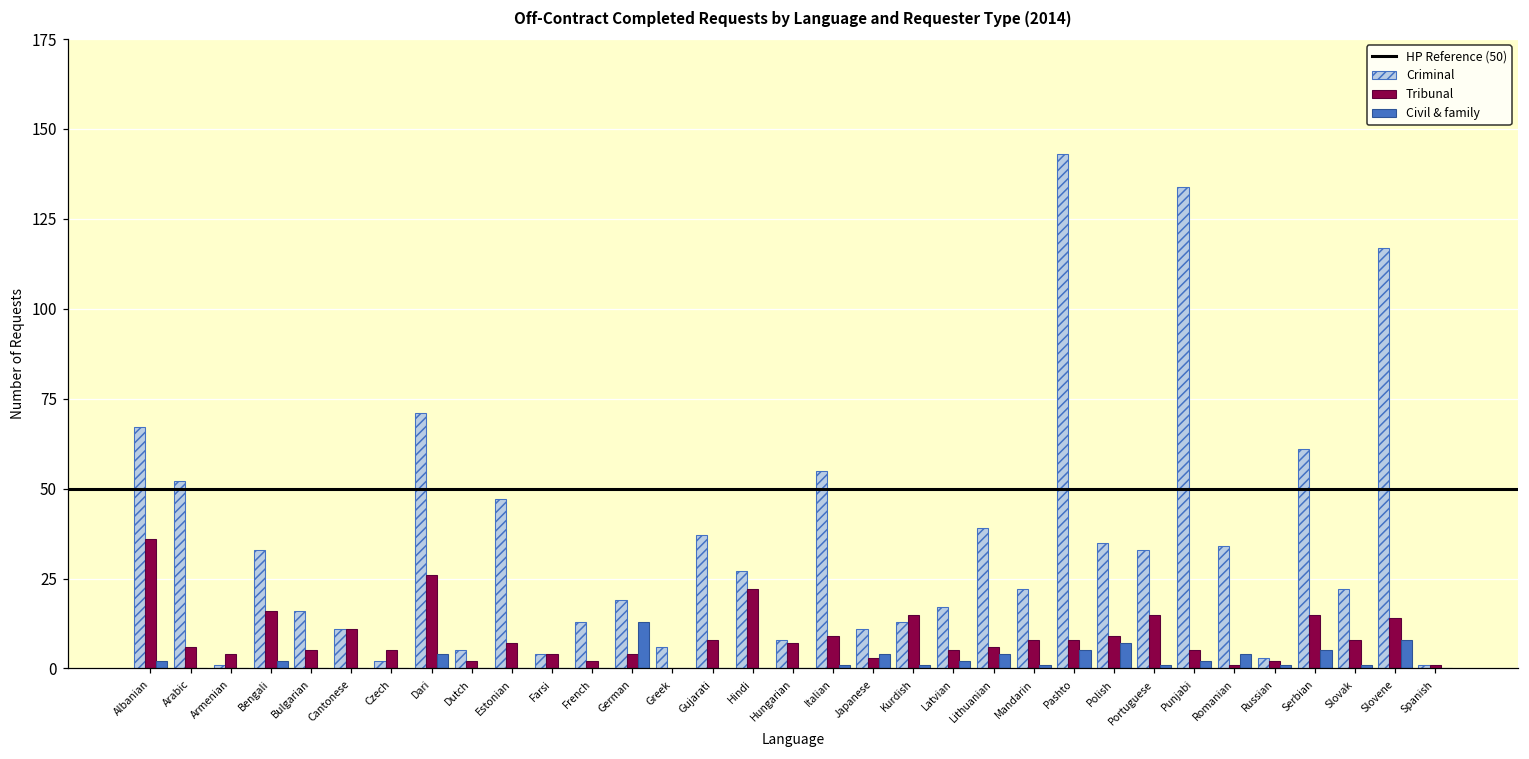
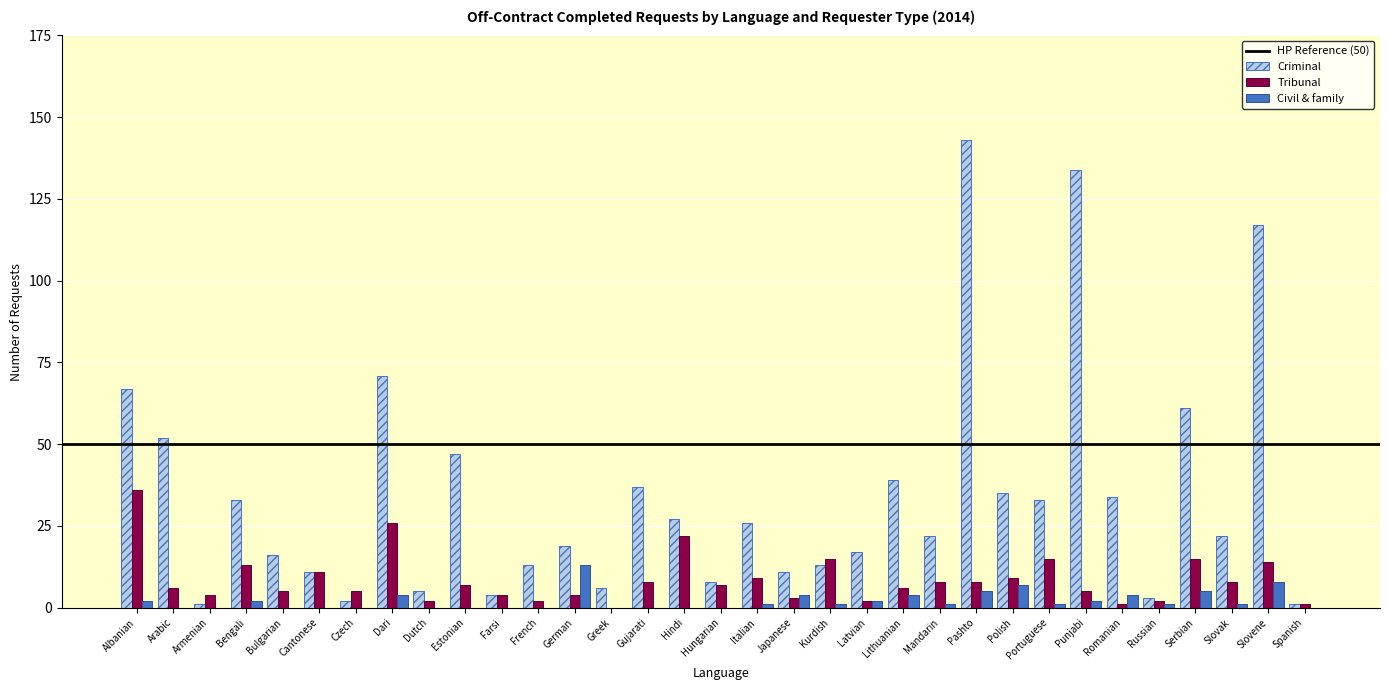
  {
    "Criminal": {
      "Albanian": 67,
      "Arabic": 52,
      "Armenian": 1,
      "Bengali": 33,
      "Bulgarian": 16,
      "Cantonese": 11,
      "Czech": 2,
      "Dari": 71,
      "Dutch": 5,
      "Estonian": 47,
      "Farsi": 4,
      "French": 13,
      "German": 19,
      "Greek": 6,
      "Gujarati": 37,
      "Hindi": 27,
      "Hungarian": 8,
-     "Italian": 55,
+     "Italian": 26,
      "Japanese": 11,
      "Kurdish": 13,
      "Latvian": 17,
      "Lithuanian": 39,
      "Mandarin": 22,
      "Pashto": 143,
      "Polish": 35,
      "Portuguese": 33,
      "Punjabi": 134,
      "Romanian": 34,
      "Russian": 3,
      "Serbian": 61,
      "Slovak": 22,
      "Slovene": 117,
      "Spanish": 1
    },
    "Tribunal": {
      "Albanian": 36,
      "Arabic": 6,
      "Armenian": 4,
-     "Bengali": 16,
+     "Bengali": 13,
      "Bulgarian": 5,
      "Cantonese": 11,
      "Czech": 5,
      "Dari": 26,
      "Dutch": 2,
      "Estonian": 7,
      "Farsi": 4,
      "French": 2,
      "German": 4,
      "Greek": 0,
      "Gujarati": 8,
      "Hindi": 22,
      "Hungarian": 7,
      "Italian": 9,
      "Japanese": 3,
      "Kurdish": 15,
-     "Latvian": 5,
+     "Latvian": 2,
      "Lithuanian": 6,
      "Mandarin": 8,
      "Pashto": 8,
      "Polish": 9,
      "Portuguese": 15,
      "Punjabi": 5,
      "Romanian": 1,
      "Russian": 2,
      "Serbian": 15,
      "Slovak": 8,
      "Slovene": 14,
      "Spanish": 1
    },
    "Civil & family": {
      "Albanian": 2,
      "Arabic": 0,
      "Armenian": 0,
      "Bengali": 2,
      "Bulgarian": 0,
      "Cantonese": 0,
      "Czech": 0,
      "Dari": 4,
      "Dutch": 0,
      "Estonian": 0,
      "Farsi": 0,
      "French": 0,
      "German": 13,
      "Greek": 0,
      "Gujarati": 0,
      "Hindi": 0,
      "Hungarian": 0,
      "Italian": 1,
      "Japanese": 4,
      "Kurdish": 1,
      "Latvian": 2,
      "Lithuanian": 4,
      "Mandarin": 1,
      "Pashto": 5,
      "Polish": 7,
      "Portuguese": 1,
      "Punjabi": 2,
      "Romanian": 4,
      "Russian": 1,
      "Serbian": 5,
      "Slovak": 1,
      "Slovene": 8,
      "Spanish": 0
    }
  }
